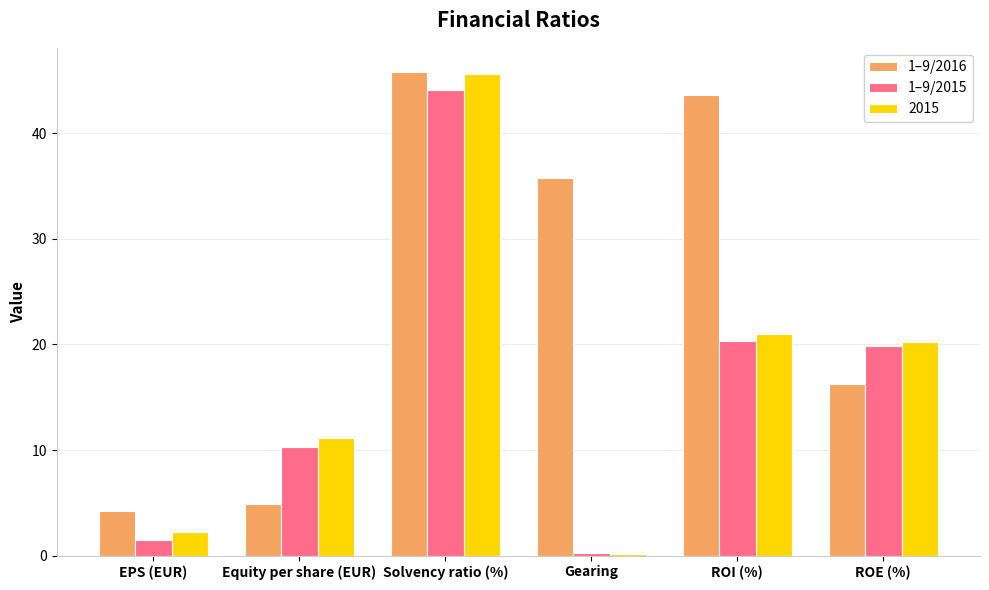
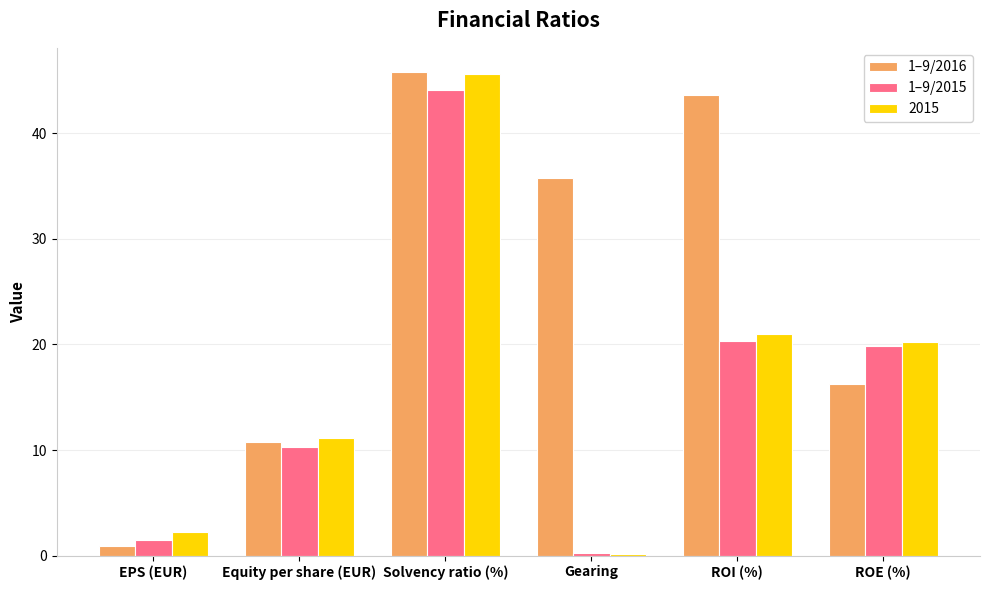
  {
    "1–9/2016": {
-     "EPS (EUR)": 4.2,
-     "Equity per share (EUR)": 4.9,
+     "EPS (EUR)": 0.9,
+     "Equity per share (EUR)": 10.7,
      "Solvency ratio (%)": 45.8,
      "Gearing": 35.7,
      "ROI (%)": 43.6,
      "ROE (%)": 16.3
    },
    "1–9/2015": {
      "EPS (EUR)": 1.5,
      "Equity per share (EUR)": 10.3,
      "Solvency ratio (%)": 44.1,
      "Gearing": 0.3,
      "ROI (%)": 20.3,
      "ROE (%)": 19.9
    },
    "2015": {
      "EPS (EUR)": 2.3,
      "Equity per share (EUR)": 11.2,
      "Solvency ratio (%)": 45.6,
      "ROI (%)": 21.0,
      "ROE (%)": 20.2
    }
  }
